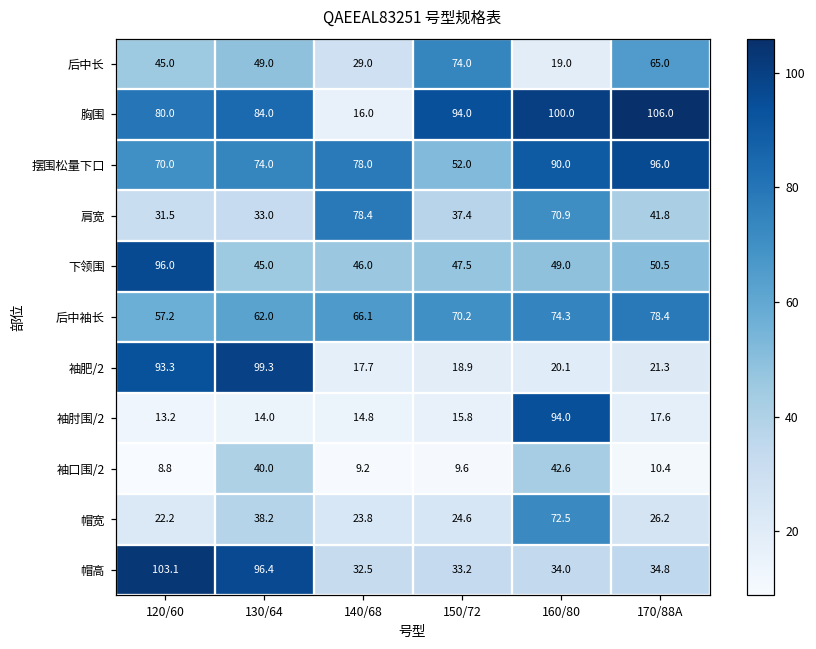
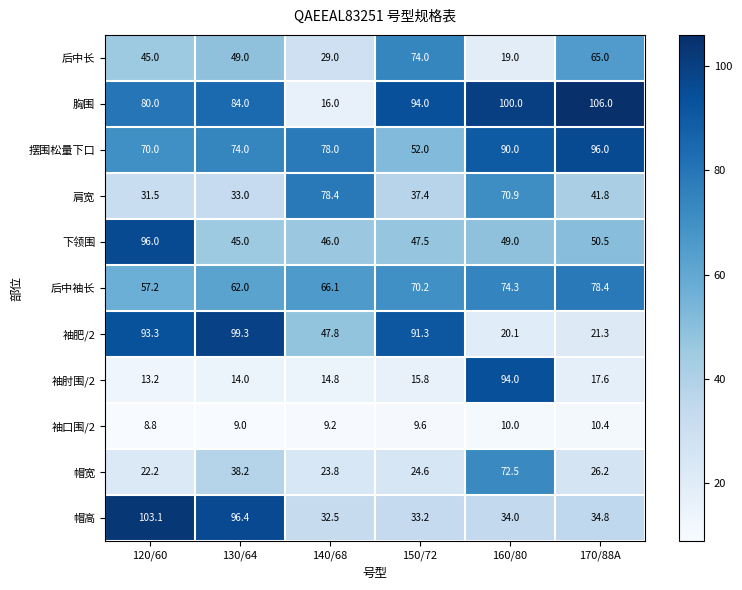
  {
    "后中长": {
      "120/60": 45.0,
      "130/64": 49.0,
      "140/68": 29.0,
      "150/72": 74.0,
      "160/80": 19.0,
      "170/88A": 65.0
    },
    "胸围": {
      "120/60": 80.0,
      "130/64": 84.0,
      "140/68": 16.0,
      "150/72": 94.0,
      "160/80": 100.0,
      "170/88A": 106.0
    },
    "摆围松量下口": {
      "120/60": 70.0,
      "130/64": 74.0,
      "140/68": 78.0,
      "150/72": 52.0,
      "160/80": 90.0,
      "170/88A": 96.0
    },
    "肩宽": {
      "120/60": 31.5,
      "130/64": 33.0,
      "140/68": 78.4,
      "150/72": 37.4,
      "160/80": 70.9,
      "170/88A": 41.8
    },
    "下领围": {
      "120/60": 96.0,
      "130/64": 45.0,
      "140/68": 46.0,
      "150/72": 47.5,
      "160/80": 49.0,
      "170/88A": 50.5
    },
    "后中袖长": {
      "120/60": 57.2,
      "130/64": 62.0,
      "140/68": 66.1,
      "150/72": 70.2,
      "160/80": 74.3,
      "170/88A": 78.4
    },
    "袖肥/2": {
      "120/60": 93.3,
      "130/64": 99.3,
-     "140/68": 17.7,
-     "150/72": 18.9,
+     "140/68": 47.8,
+     "150/72": 91.3,
      "160/80": 20.1,
      "170/88A": 21.3
    },
    "袖肘围/2": {
      "120/60": 13.2,
      "130/64": 14.0,
      "140/68": 14.8,
      "150/72": 15.8,
      "160/80": 94.0,
      "170/88A": 17.6
    },
    "袖口围/2": {
      "120/60": 8.8,
-     "130/64": 40.0,
+     "130/64": 9.0,
      "140/68": 9.2,
      "150/72": 9.6,
-     "160/80": 42.6,
+     "160/80": 10.0,
      "170/88A": 10.4
    },
    "帽宽": {
      "120/60": 22.2,
      "130/64": 38.2,
      "140/68": 23.8,
      "150/72": 24.6,
      "160/80": 72.5,
      "170/88A": 26.2
    },
    "帽高": {
      "120/60": 103.1,
      "130/64": 96.4,
      "140/68": 32.5,
      "150/72": 33.2,
      "160/80": 34.0,
      "170/88A": 34.8
    }
  }
